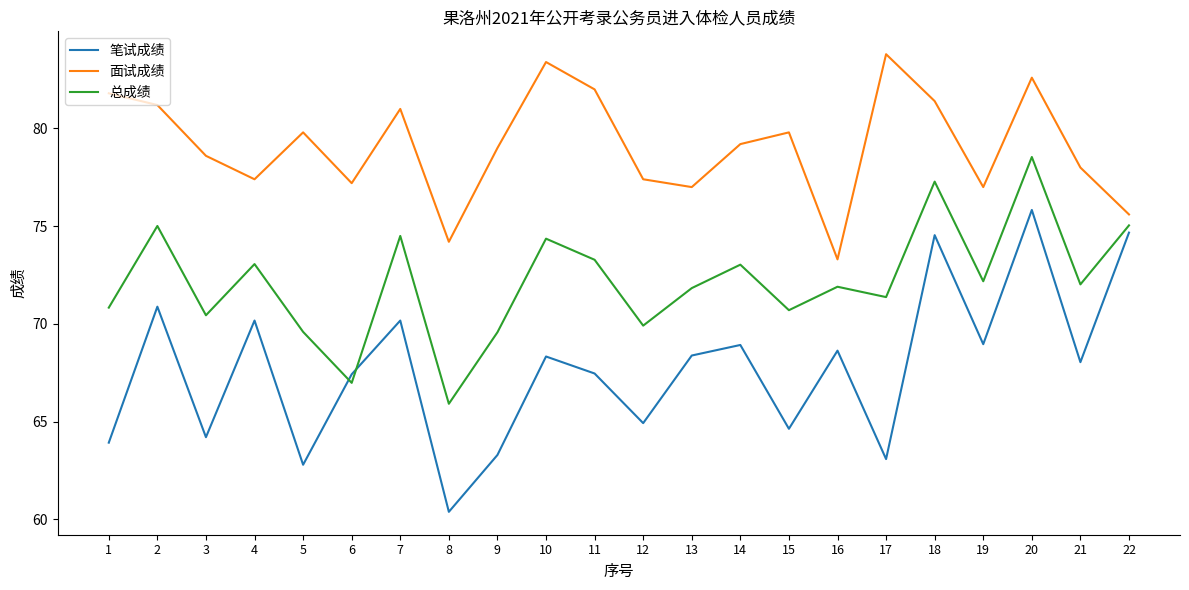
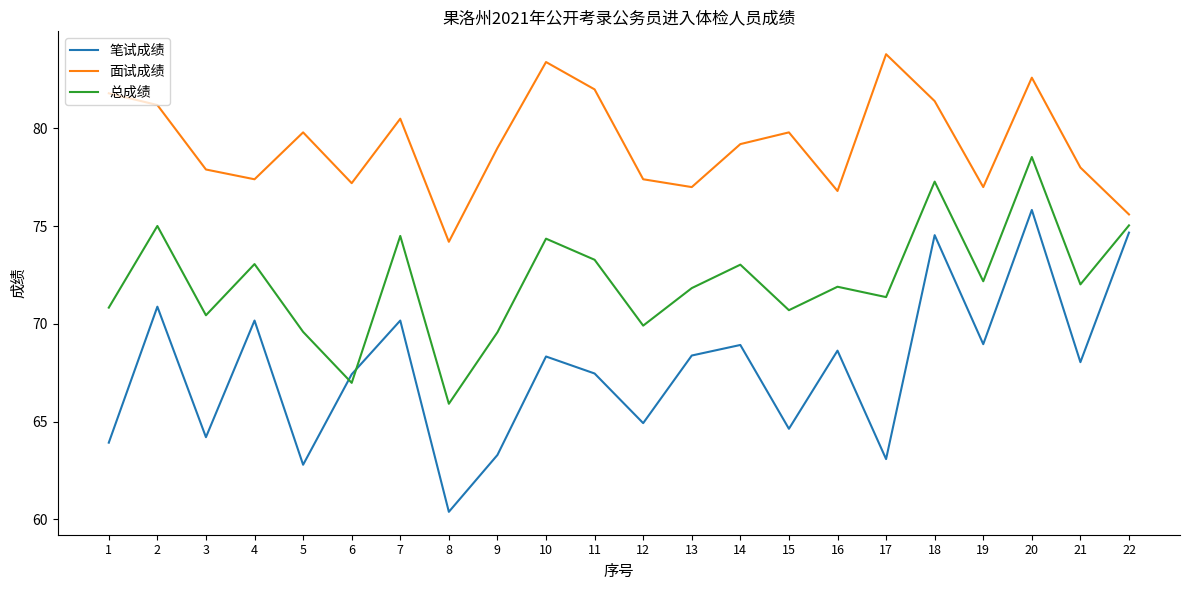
  {
    "笔试成绩": {
      "1": 63.9,
      "2": 70.9,
      "3": 64.2,
      "4": 70.2,
      "5": 62.8,
      "6": 67.4,
      "7": 70.2,
      "8": 60.4,
      "9": 63.3,
      "10": 68.3,
      "11": 67.5,
      "12": 64.9,
      "13": 68.4,
      "14": 68.9,
      "15": 64.6,
      "16": 68.6,
      "17": 63.1,
      "18": 74.5,
      "19": 69.0,
      "20": 75.8,
      "21": 68.0,
      "22": 74.7
    },
    "面试成绩": {
-     "3": 78.6,
+     "3": 77.9,
      "4": 77.4,
      "5": 79.8,
      "6": 77.2,
-     "7": 81.0,
+     "7": 80.5,
      "8": 74.2,
      "9": 79.0,
      "10": 83.4,
      "11": 82.0,
      "12": 77.4,
      "13": 77.0,
      "14": 79.2,
      "15": 79.8,
-     "16": 73.3,
+     "16": 76.8,
      "17": 83.8,
      "18": 81.4,
      "19": 77.0,
      "20": 82.6,
      "21": 78.0,
      "22": 75.6
    },
    "总成绩": {
      "1": 70.8,
      "2": 75.0,
      "3": 70.4,
      "4": 73.1,
      "5": 69.6,
      "6": 67.0,
      "7": 74.5,
      "8": 65.9,
      "9": 69.6,
      "10": 74.4,
      "11": 73.3,
      "12": 69.9,
      "13": 71.8,
      "14": 73.0,
      "15": 70.7,
      "16": 71.9,
      "17": 71.4,
      "18": 77.3,
      "19": 72.2,
      "20": 78.5,
      "21": 72.0,
      "22": 75.0
    }
  }
